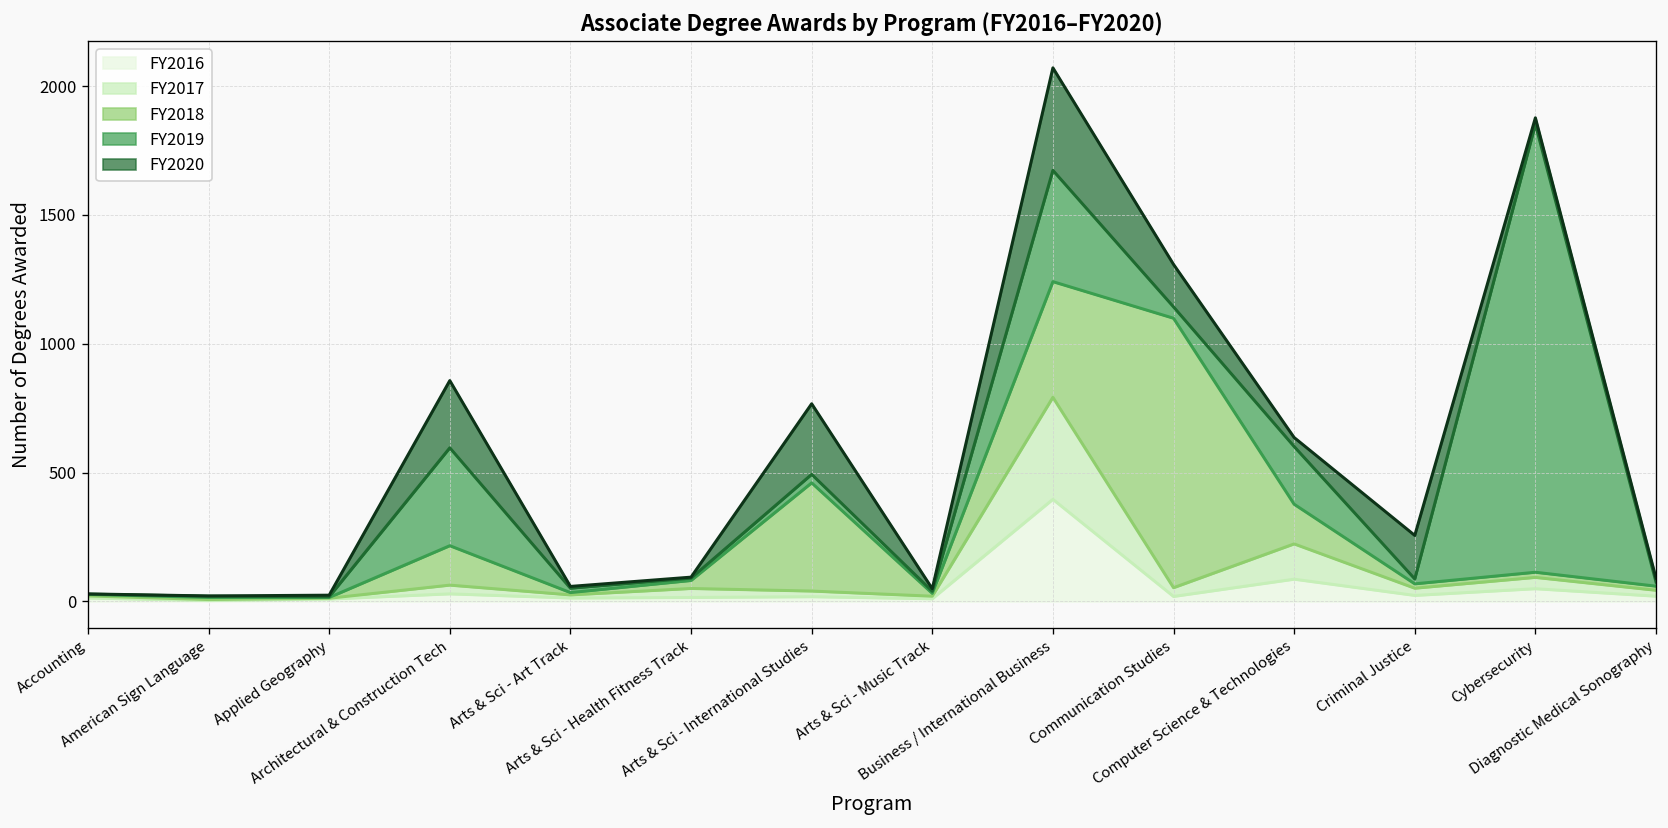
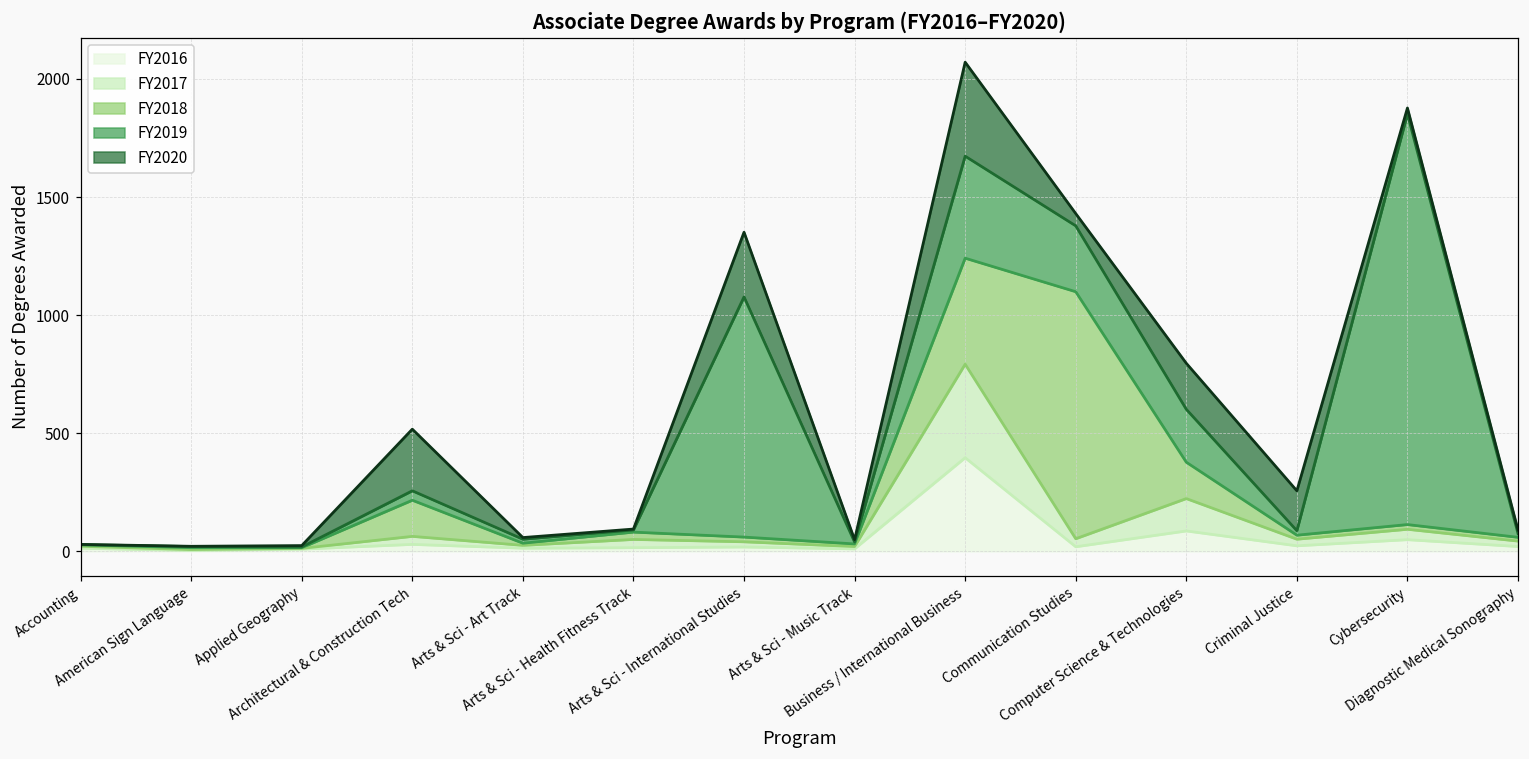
  {
    "FY2018": {
      "Architectural & Construction Tech": 150,
-     "Arts & Sci - International Studies": 420,
+     "Arts & Sci - International Studies": 20,
      "Business / International Business": 450,
      "Communication Studies": 1050,
      "Computer Science & Technologies": 150,
      "Criminal Justice": 20,
      "Cybersecurity": 20,
      "Diagnostic Medical Sonography": 20
    },
    "FY2019": {
-     "Architectural & Construction Tech": 380,
-     "Arts & Sci - International Studies": 30,
+     "Architectural & Construction Tech": 40,
+     "Arts & Sci - International Studies": 1020,
      "Business / International Business": 430,
-     "Communication Studies": 40,
+     "Communication Studies": 280,
      "Computer Science & Technologies": 220,
      "Criminal Justice": 20,
      "Cybersecurity": 1740,
      "Diagnostic Medical Sonography": 20
    },
    "FY2020": {
      "Architectural & Construction Tech": 260,
      "Arts & Sci - International Studies": 270,
      "Business / International Business": 400,
-     "Communication Studies": 170,
-     "Computer Science & Technologies": 40,
+     "Communication Studies": 50,
+     "Computer Science & Technologies": 200,
      "Criminal Justice": 170,
      "Cybersecurity": 30,
      "Diagnostic Medical Sonography": 20
    }
  }
